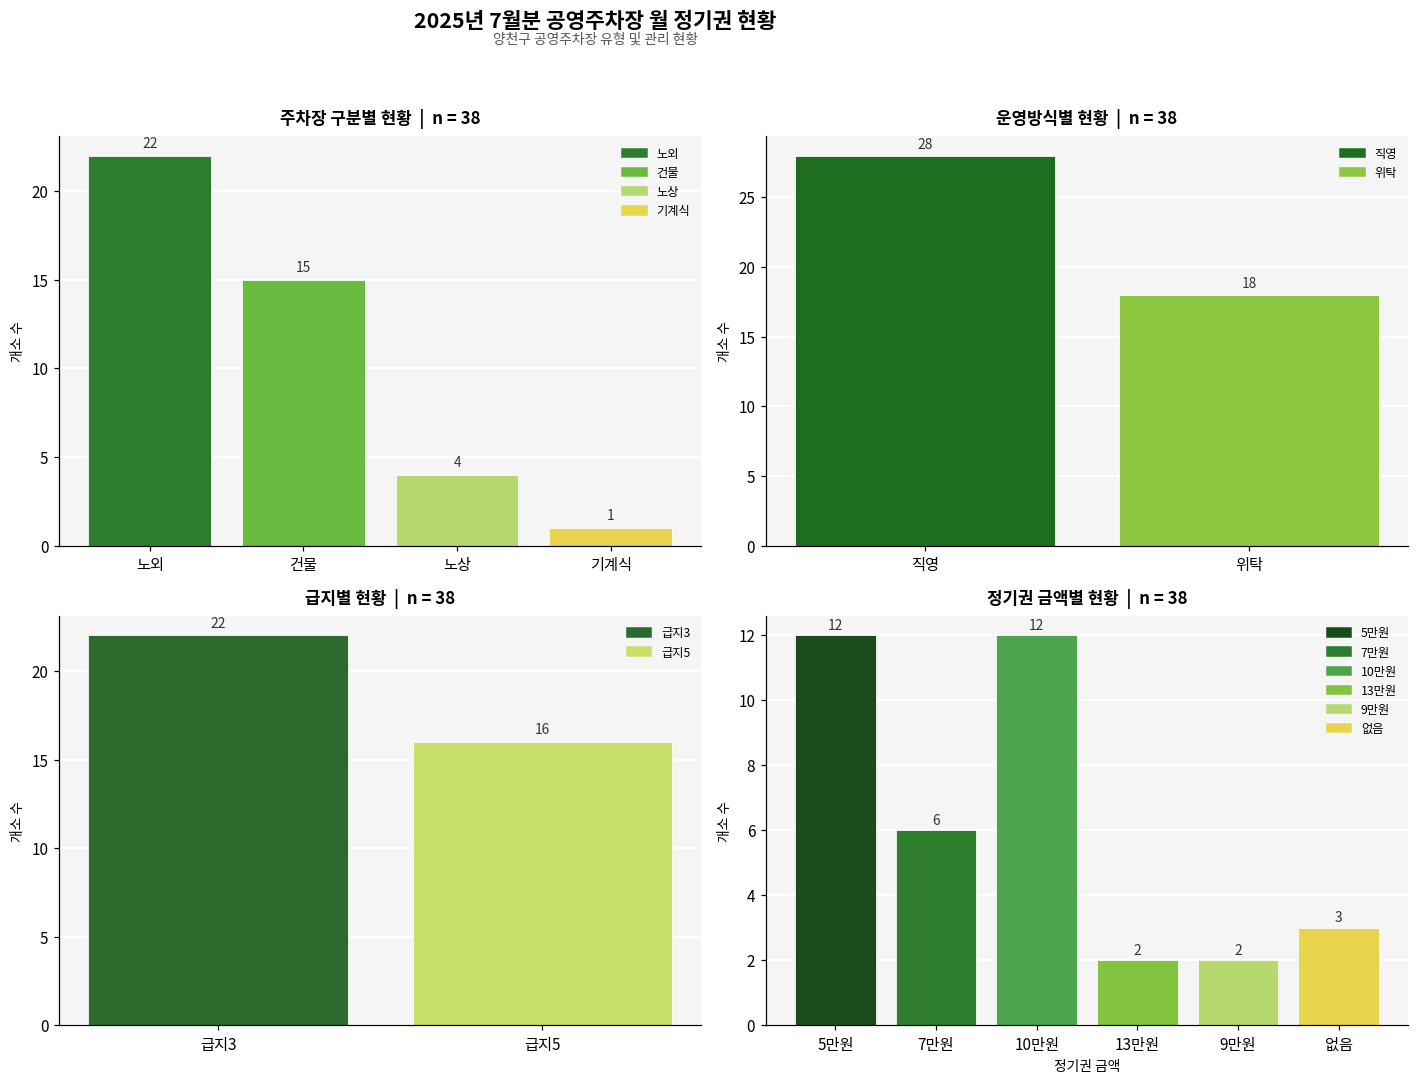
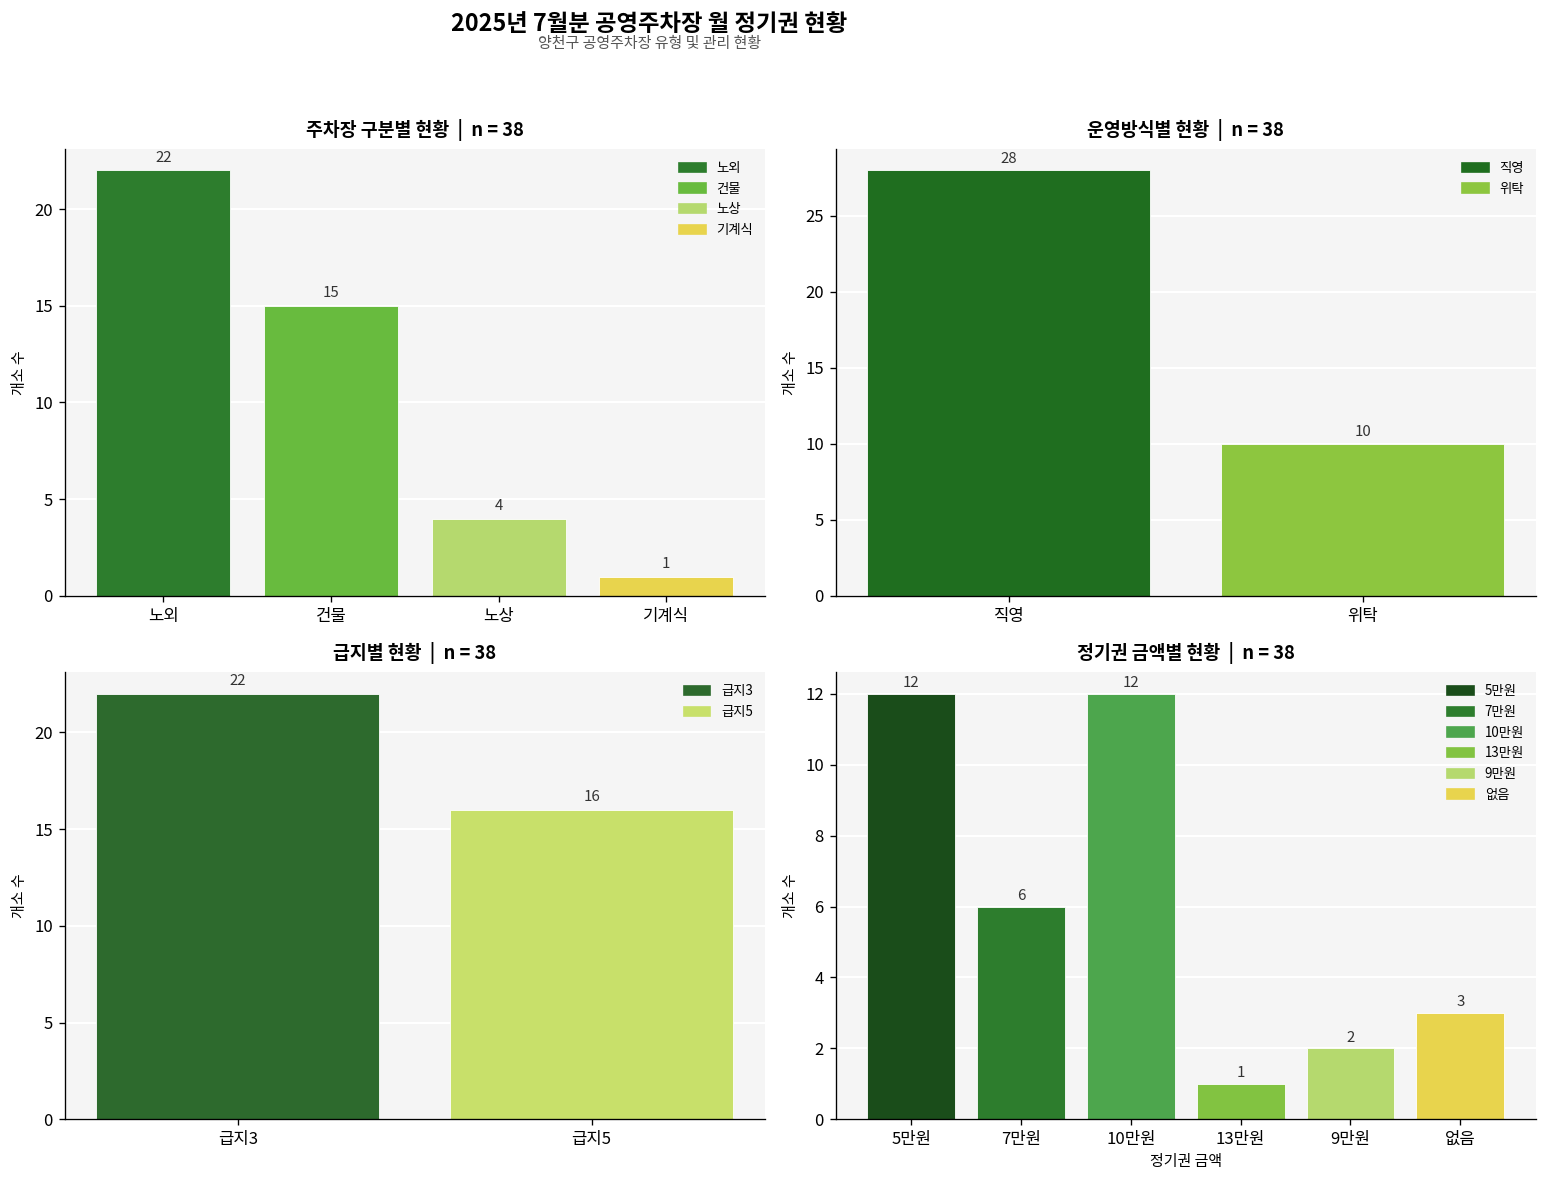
  {
    "주차장 구분별 현황 | n = 38": {
      "노외": 22,
      "건물": 15,
      "노상": 4,
      "기계식": 1
    },
    "운영방식별 현황 | n = 38": {
      "직영": 28,
-     "위탁": 18
+     "위탁": 10
    },
    "급지별 현황 | n = 38": {
      "급지3": 22,
      "급지5": 16
    },
    "정기권 금액별 현황 | n = 38": {
      "5만원": 12,
      "7만원": 6,
      "10만원": 12,
-     "13만원": 2,
+     "13만원": 1,
      "9만원": 2,
      "없음": 3
    }
  }
